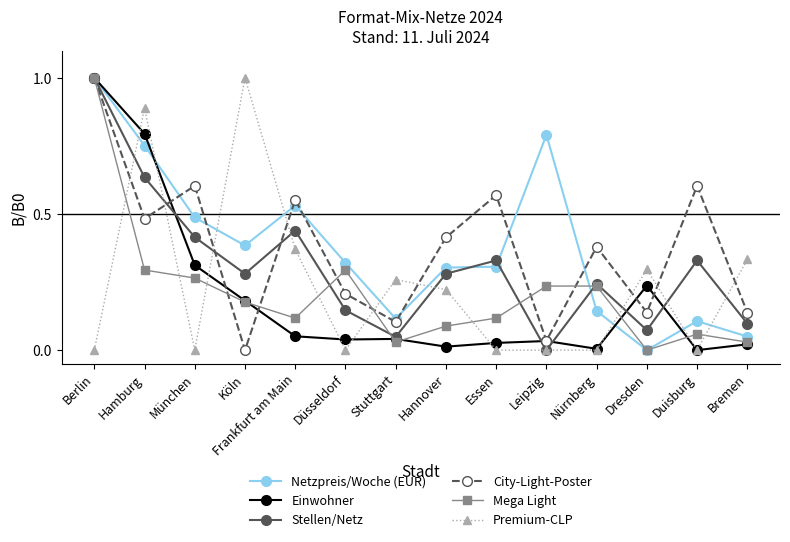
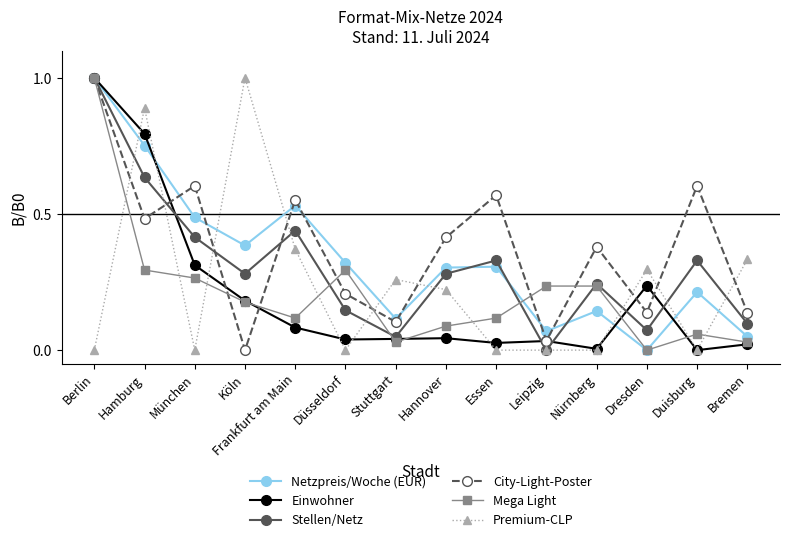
  {
    "Netzpreis/Woche (EUR)": {
      "Hamburg": 0.75,
      "München": 0.49,
      "Köln": 0.38,
      "Frankfurt am Main": 0.53,
      "Düsseldorf": 0.32,
      "Stuttgart": 0.12,
      "Hannover": 0.30,
      "Essen": 0.31,
-     "Leipzig": 0.79,
+     "Leipzig": 0.07,
      "Nürnberg": 0.14,
-     "Duisburg": 0.11,
+     "Duisburg": 0.21,
      "Bremen": 0.05
    },
    "Einwohner": {
      "Hamburg": 0.79,
      "München": 0.31,
-     "Frankfurt am Main": 0.05,
+     "Frankfurt am Main": 0.08,
      "Düsseldorf": 0.04,
-     "Hannover": 0.01,
+     "Hannover": 0.04,
      "Essen": 0.03,
      "Dresden": 0.24
    }
  }
